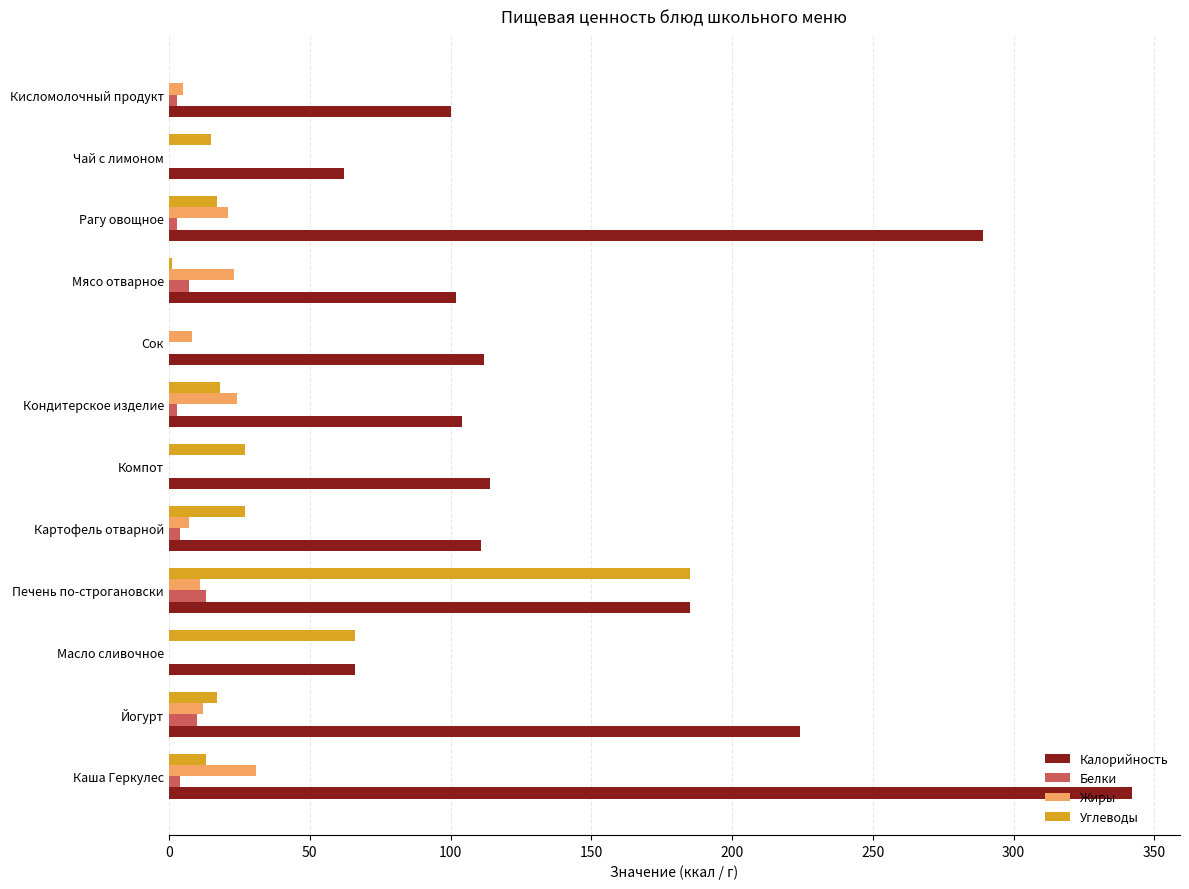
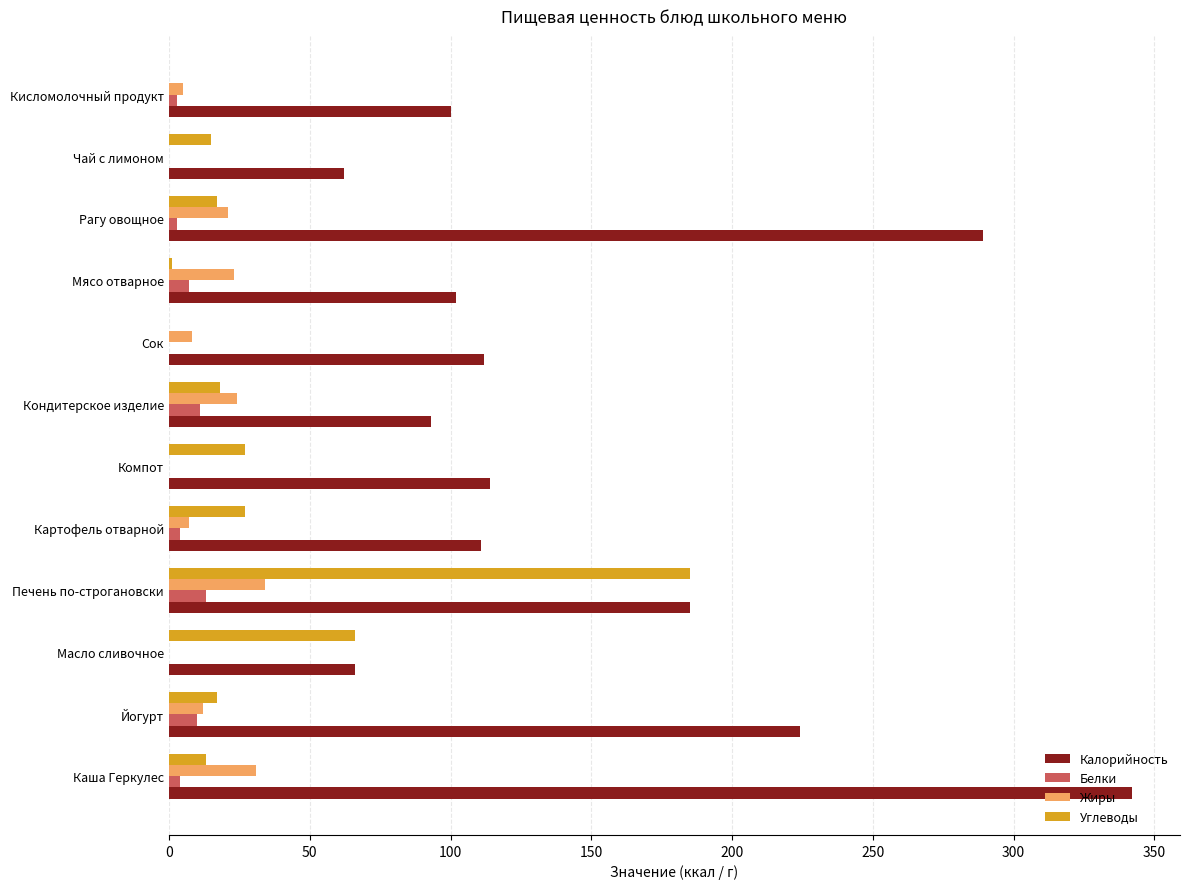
  {
    "Калорийность": {
      "Кисломолочный продукт": 100,
      "Чай с лимоном": 62,
      "Рагу овощное": 289,
      "Мясо отварное": 102,
      "Сок": 112,
-     "Кондитерское изделие": 104,
+     "Кондитерское изделие": 93,
      "Компот": 114,
      "Картофель отварной": 111,
      "Печень по-строгановски": 185,
      "Масло сливочное": 66,
      "Йогурт": 224,
      "Каша Геркулес": 342
    },
    "Белки": {
      "Кисломолочный продукт": 3,
      "Чай с лимоном": 0,
      "Рагу овощное": 3,
      "Мясо отварное": 7,
      "Сок": 0,
-     "Кондитерское изделие": 3,
+     "Кондитерское изделие": 11,
      "Компот": 0,
      "Картофель отварной": 4,
      "Печень по-строгановски": 13,
      "Масло сливочное": 0,
      "Йогурт": 10,
      "Каша Геркулес": 4
    },
    "Жиры": {
      "Кисломолочный продукт": 5,
      "Чай с лимоном": 0,
      "Рагу овощное": 21,
      "Мясо отварное": 23,
      "Сок": 8,
      "Кондитерское изделие": 24,
      "Компот": 0,
      "Картофель отварной": 7,
-     "Печень по-строгановски": 11,
+     "Печень по-строгановски": 34,
      "Масло сливочное": 0,
      "Йогурт": 12,
      "Каша Геркулес": 31
    },
    "Углеводы": {
      "Кисломолочный продукт": 0,
      "Чай с лимоном": 15,
      "Рагу овощное": 17,
      "Мясо отварное": 1,
      "Сок": 0,
      "Кондитерское изделие": 18,
      "Компот": 27,
      "Картофель отварной": 27,
      "Печень по-строгановски": 185,
      "Масло сливочное": 66,
      "Йогурт": 17,
      "Каша Геркулес": 13
    }
  }
